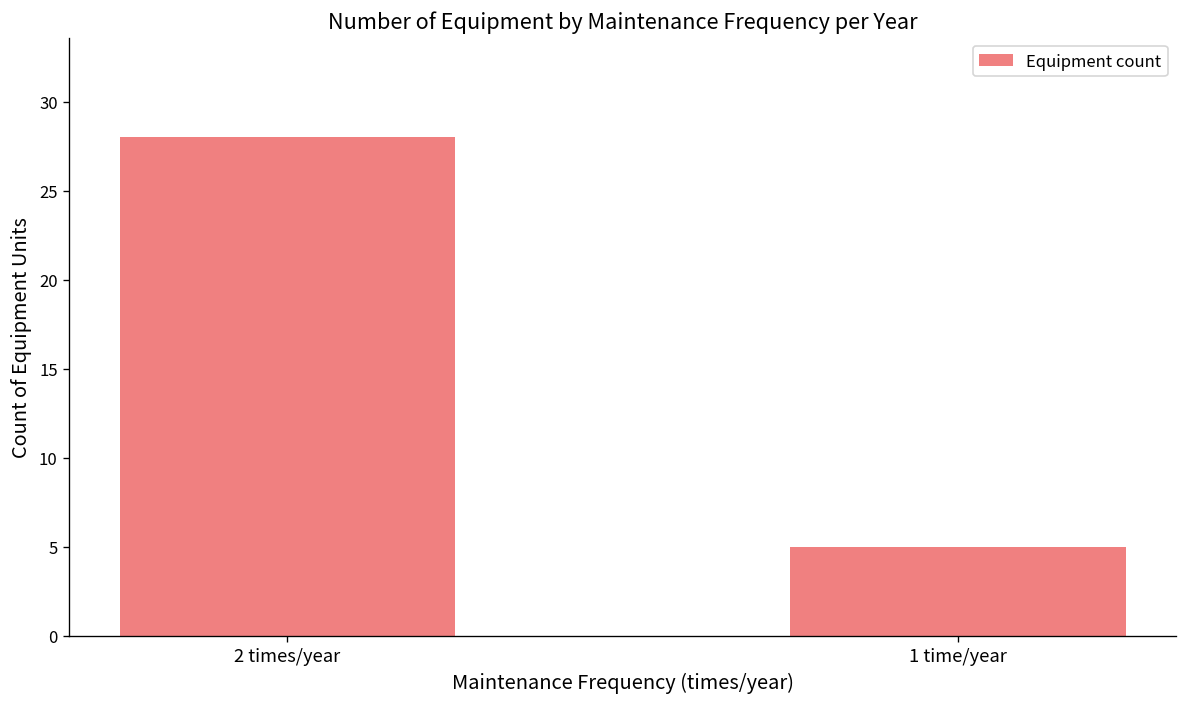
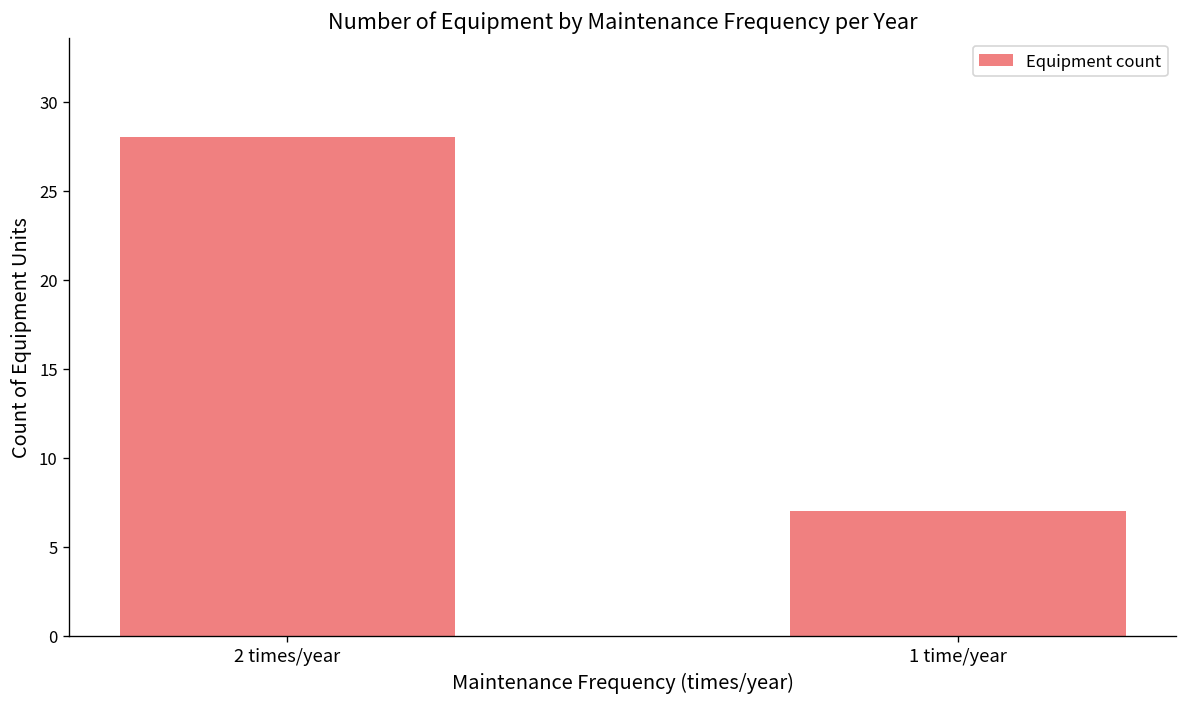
  {
    "2 times/year": 28,
-   "1 time/year": 5
+   "1 time/year": 7
  }
